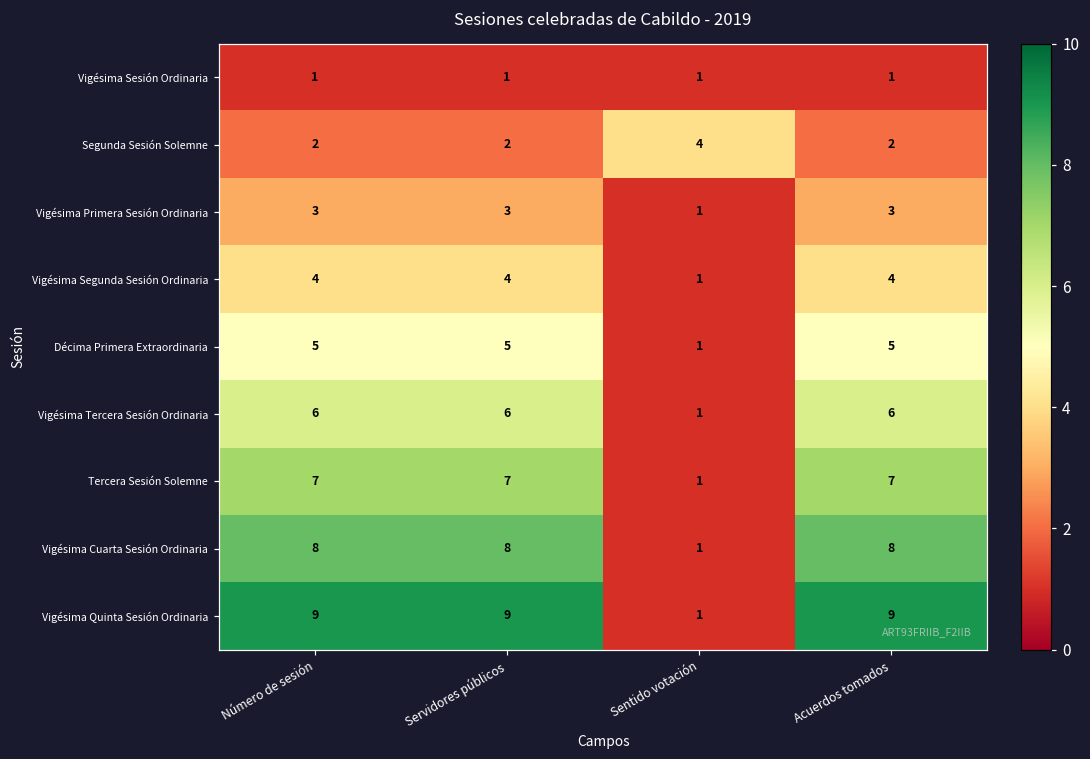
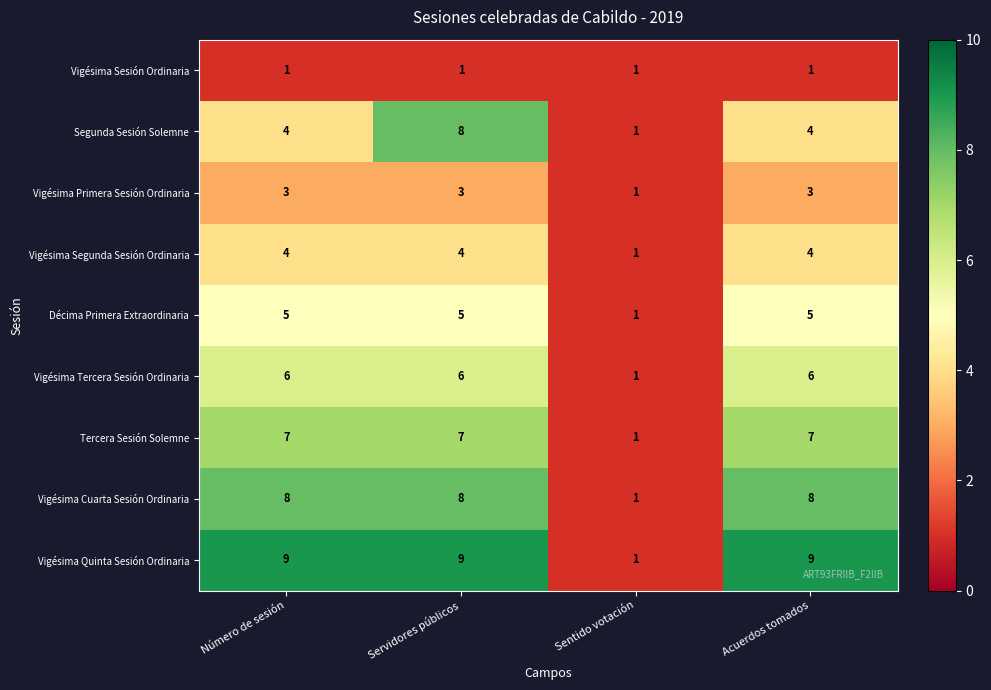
  {
    "Vigésima Sesión Ordinaria": {
      "Número de sesión": 1,
      "Servidores públicos": 1,
      "Sentido votación": 1,
      "Acuerdos tomados": 1
    },
    "Segunda Sesión Solemne": {
-     "Número de sesión": 2,
-     "Servidores públicos": 2,
-     "Sentido votación": 4,
-     "Acuerdos tomados": 2
+     "Número de sesión": 4,
+     "Servidores públicos": 8,
+     "Sentido votación": 1,
+     "Acuerdos tomados": 4
    },
    "Vigésima Primera Sesión Ordinaria": {
      "Número de sesión": 3,
      "Servidores públicos": 3,
      "Sentido votación": 1,
      "Acuerdos tomados": 3
    },
    "Vigésima Segunda Sesión Ordinaria": {
      "Número de sesión": 4,
      "Servidores públicos": 4,
      "Sentido votación": 1,
      "Acuerdos tomados": 4
    },
    "Décima Primera Extraordinaria": {
      "Número de sesión": 5,
      "Servidores públicos": 5,
      "Sentido votación": 1,
      "Acuerdos tomados": 5
    },
    "Vigésima Tercera Sesión Ordinaria": {
      "Número de sesión": 6,
      "Servidores públicos": 6,
      "Sentido votación": 1,
      "Acuerdos tomados": 6
    },
    "Tercera Sesión Solemne": {
      "Número de sesión": 7,
      "Servidores públicos": 7,
      "Sentido votación": 1,
      "Acuerdos tomados": 7
    },
    "Vigésima Cuarta Sesión Ordinaria": {
      "Número de sesión": 8,
      "Servidores públicos": 8,
      "Sentido votación": 1,
      "Acuerdos tomados": 8
    },
    "Vigésima Quinta Sesión Ordinaria": {
      "Número de sesión": 9,
      "Servidores públicos": 9,
      "Sentido votación": 1
    }
  }
